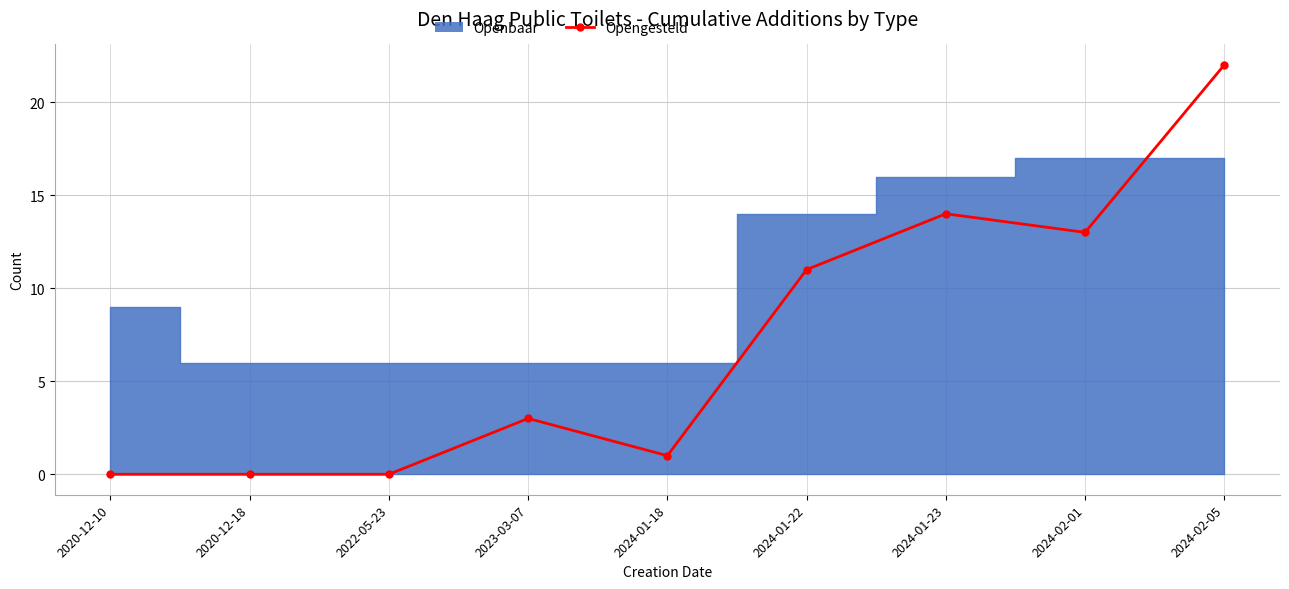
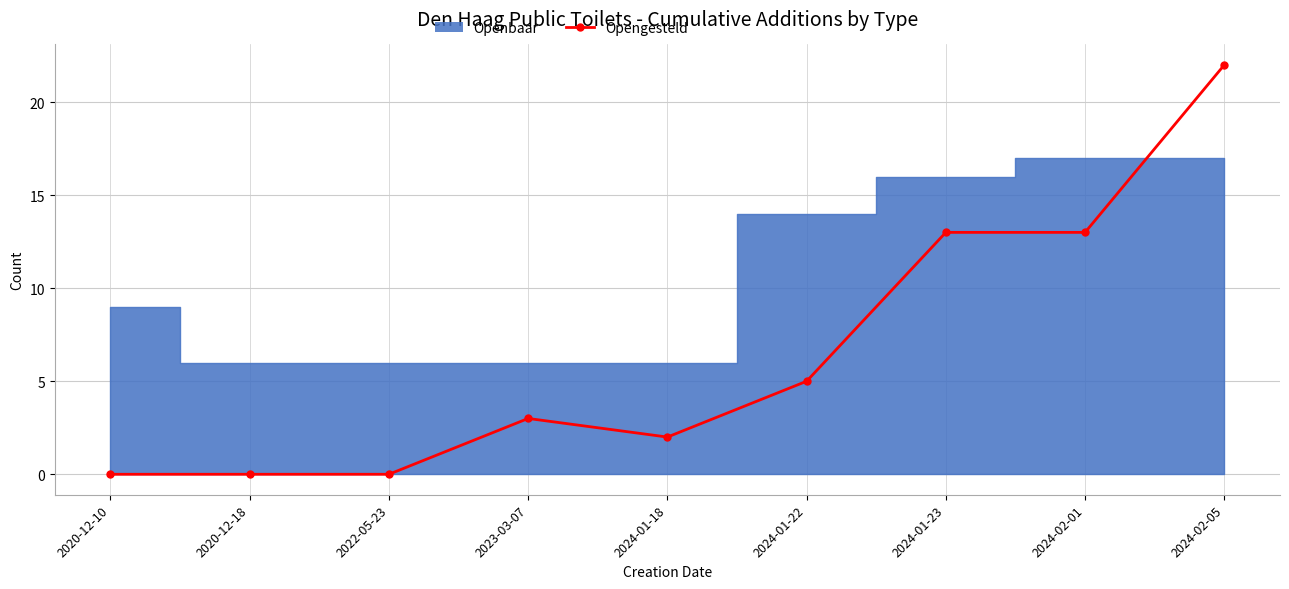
  {
    "Opengesteld": {
      "2020-12-10": 0,
      "2020-12-18": 0,
      "2022-05-23": 0,
      "2023-03-07": 3,
-     "2024-01-18": 1,
-     "2024-01-22": 11,
-     "2024-01-23": 14,
+     "2024-01-18": 2,
+     "2024-01-22": 5,
+     "2024-01-23": 13,
      "2024-02-01": 13,
      "2024-02-05": 22
    }
  }
